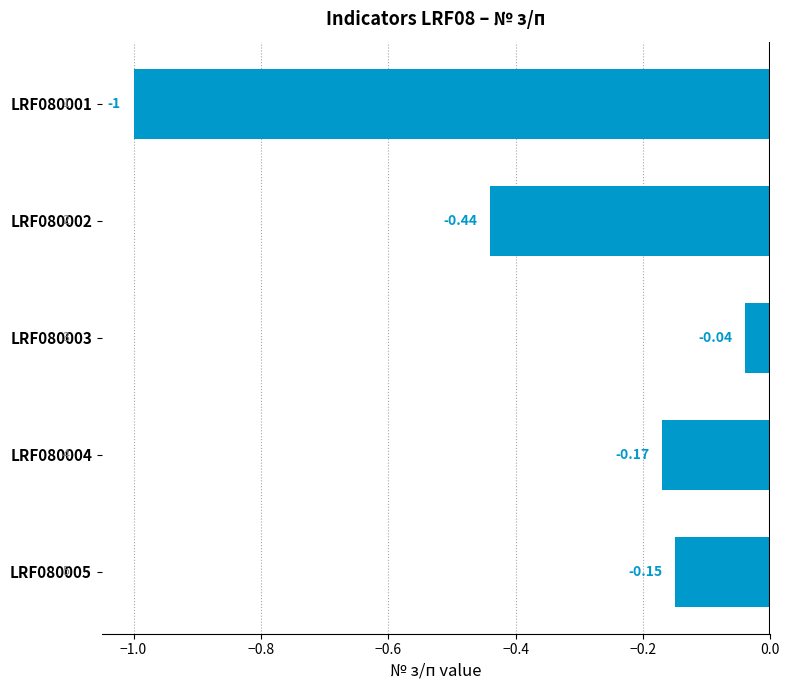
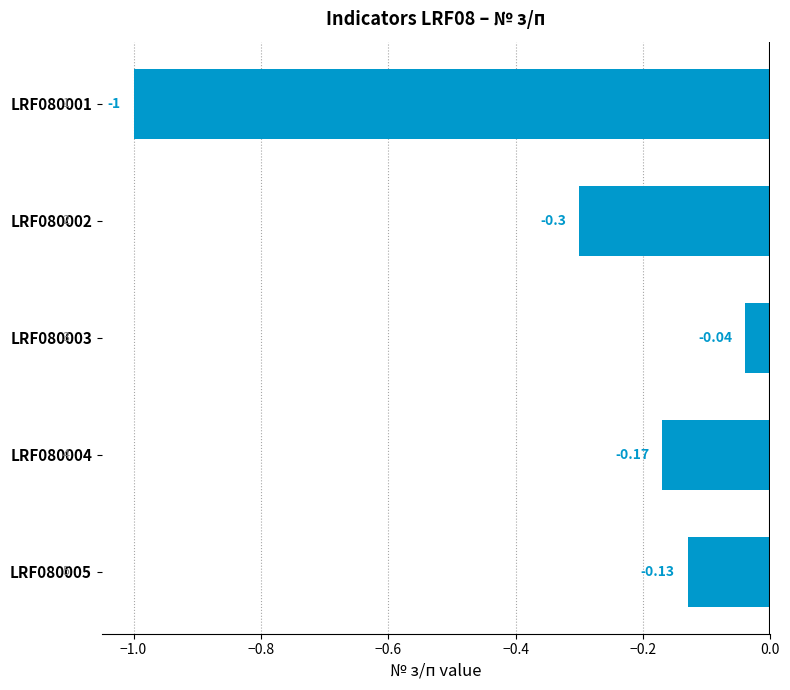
  {
    "LRF080001": -1,
-   "LRF080002": -0.44,
+   "LRF080002": -0.3,
    "LRF080003": -0.04,
    "LRF080004": -0.17,
-   "LRF080005": -0.15
+   "LRF080005": -0.13
  }
